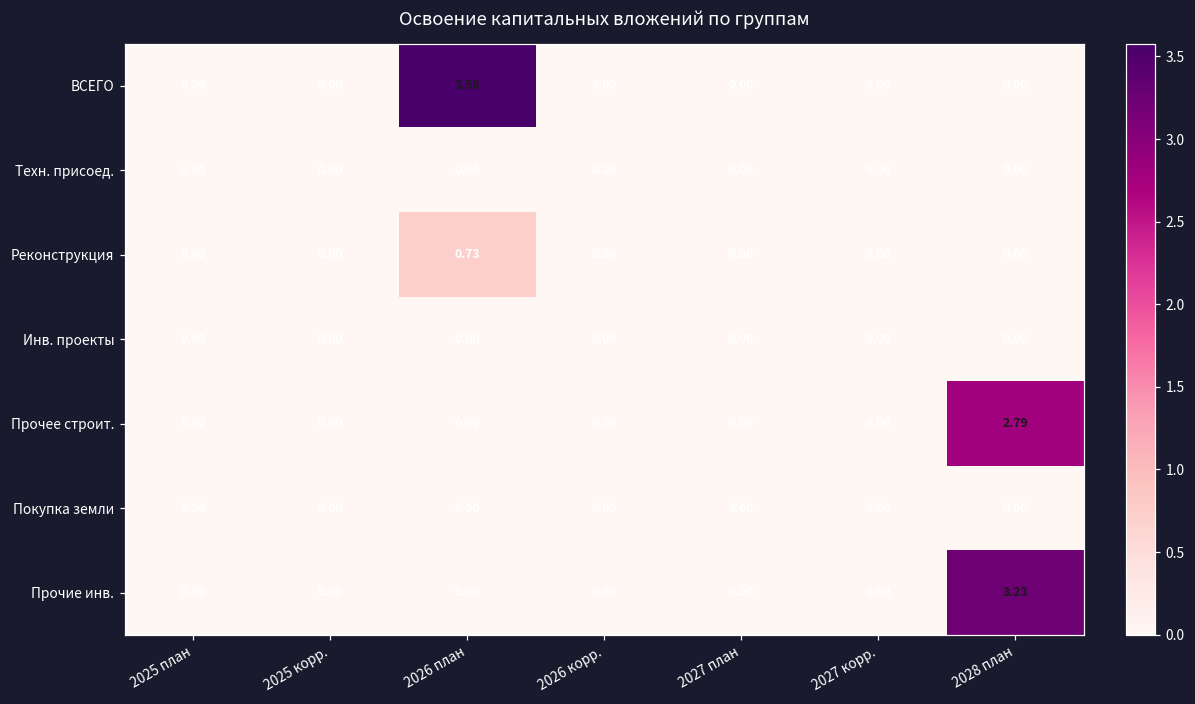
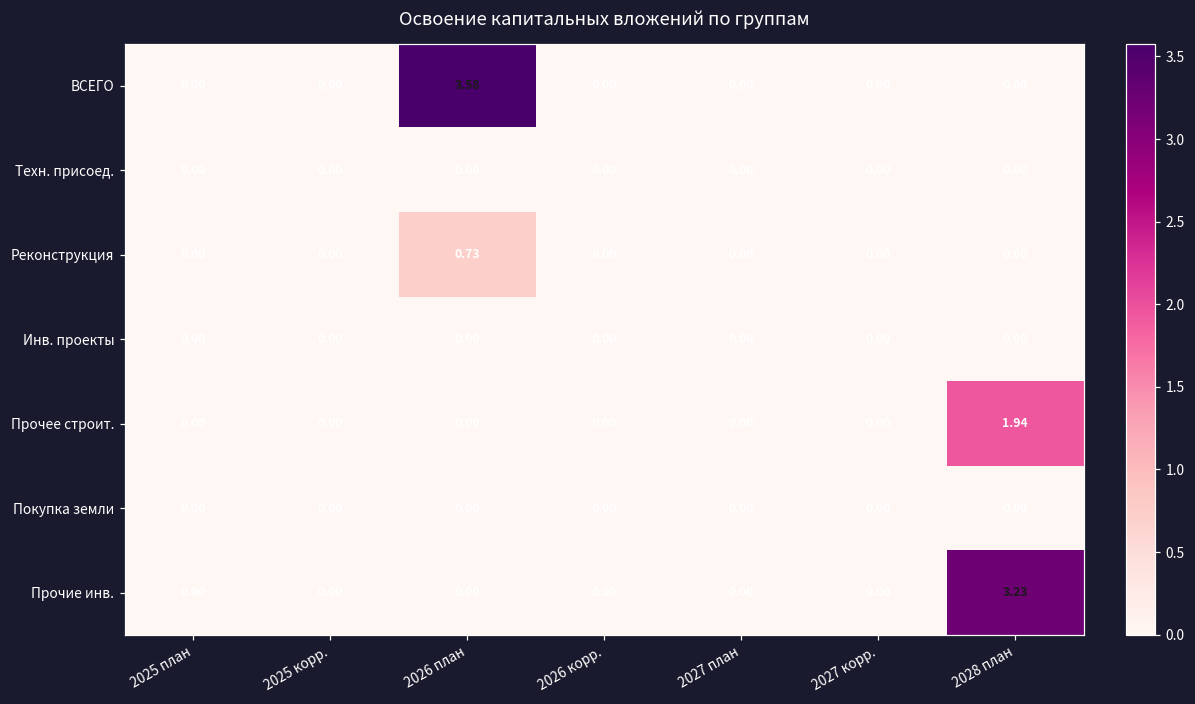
  {
    "ВСЕГО": {
      "2026 план": 3.58
    },
    "Реконструкция": {
      "2026 план": 0.73
    },
    "Прочее строит.": {
-     "2028 план": 2.79
+     "2028 план": 1.94
    },
    "Прочие инв.": {
      "2028 план": 3.23
    }
  }
